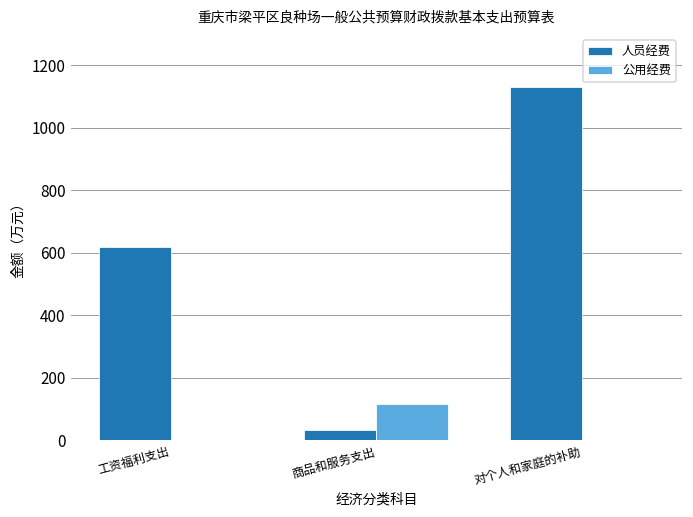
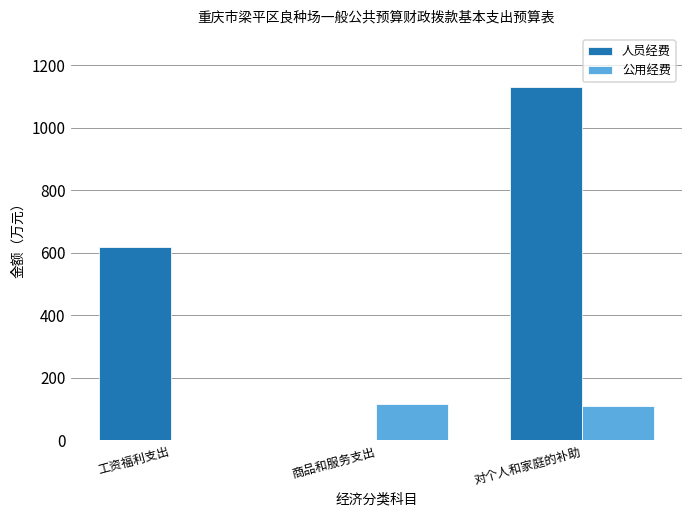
  {
    "人员经费": {
      "工资福利支出": 620,
-     "商品和服务支出": 30,
+     "商品和服务支出": 0,
      "对个人和家庭的补助": 1130
    },
    "公用经费": {
      "工资福利支出": 0,
      "商品和服务支出": 120,
-     "对个人和家庭的补助": 0
+     "对个人和家庭的补助": 110
    }
  }
